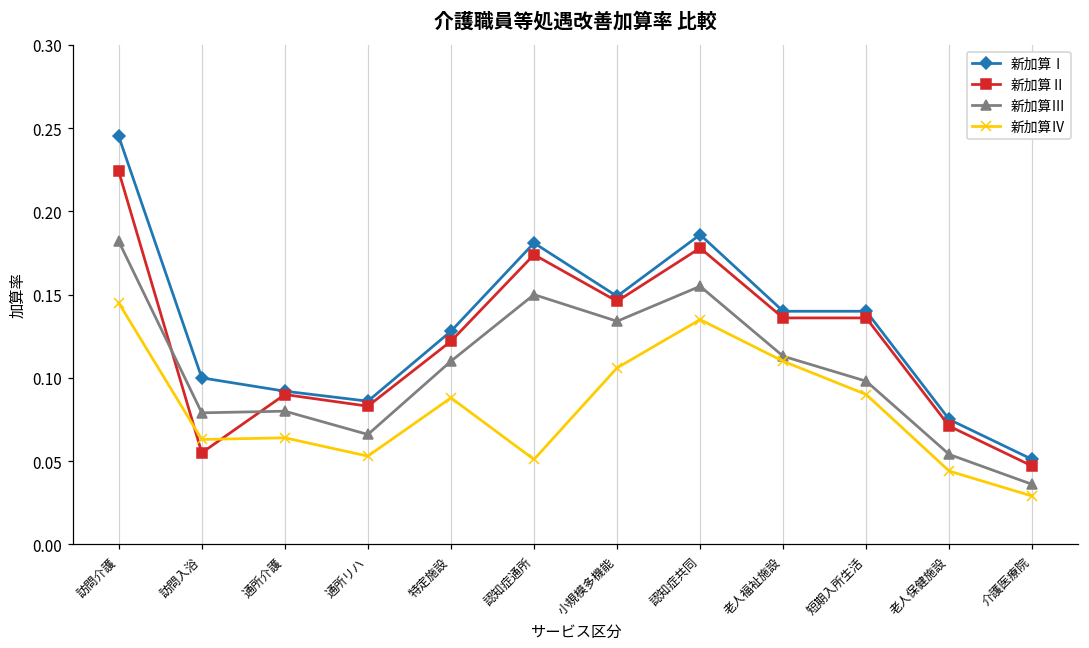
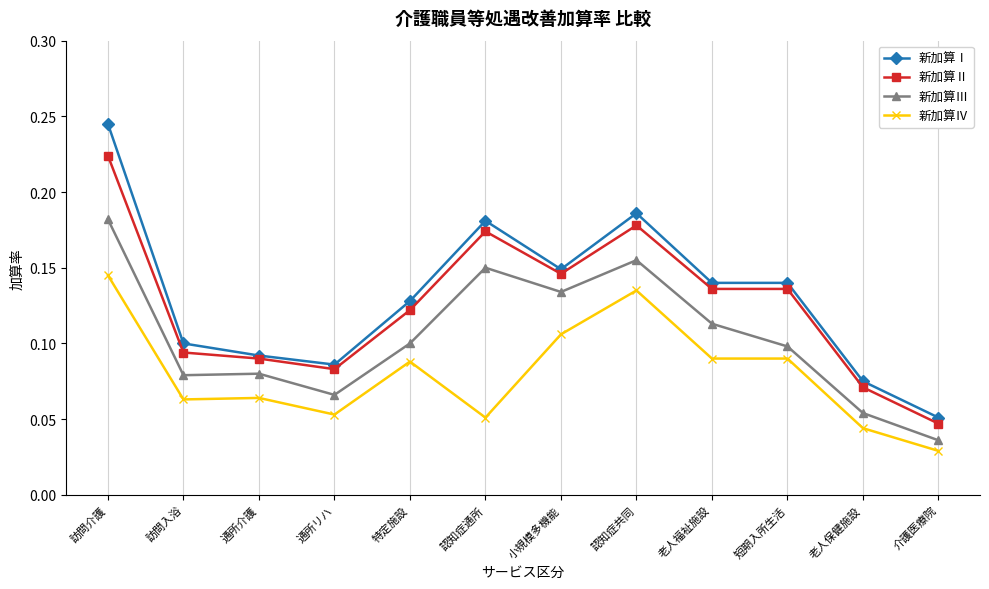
  {
    "新加算Ⅰ": {
      "訪問介護": 0.245,
      "訪問入浴": 0.100,
      "通所介護": 0.092,
      "通所リハ": 0.086,
      "特定施設": 0.128,
      "認知症通所": 0.181,
      "小規模多機能": 0.149,
      "認知症共同": 0.186,
      "老人福祉施設": 0.140,
      "短期入所生活": 0.140,
      "老人保健施設": 0.075,
      "介護医療院": 0.051
    },
    "新加算Ⅱ": {
      "訪問介護": 0.224,
-     "訪問入浴": 0.055,
+     "訪問入浴": 0.094,
      "通所介護": 0.090,
      "通所リハ": 0.083,
      "特定施設": 0.122,
      "認知症通所": 0.174,
      "小規模多機能": 0.146,
      "認知症共同": 0.178,
      "老人福祉施設": 0.136,
      "短期入所生活": 0.136,
      "老人保健施設": 0.071,
      "介護医療院": 0.047
    },
    "新加算Ⅲ": {
      "訪問介護": 0.182,
      "訪問入浴": 0.08,
      "通所介護": 0.08,
      "通所リハ": 0.066,
-     "特定施設": 0.11,
+     "特定施設": 0.10,
      "認知症通所": 0.15,
      "小規模多機能": 0.134,
      "認知症共同": 0.155,
      "老人福祉施設": 0.113,
      "短期入所生活": 0.098,
      "老人保健施設": 0.054,
      "介護医療院": 0.036
    },
    "新加算Ⅳ": {
      "訪問介護": 0.145,
      "訪問入浴": 0.063,
      "通所介護": 0.064,
      "通所リハ": 0.053,
      "特定施設": 0.088,
      "認知症通所": 0.05,
      "小規模多機能": 0.106,
      "認知症共同": 0.135,
-     "老人福祉施設": 0.11,
+     "老人福祉施設": 0.09,
      "短期入所生活": 0.09,
      "老人保健施設": 0.044,
      "介護医療院": 0.03
    }
  }
